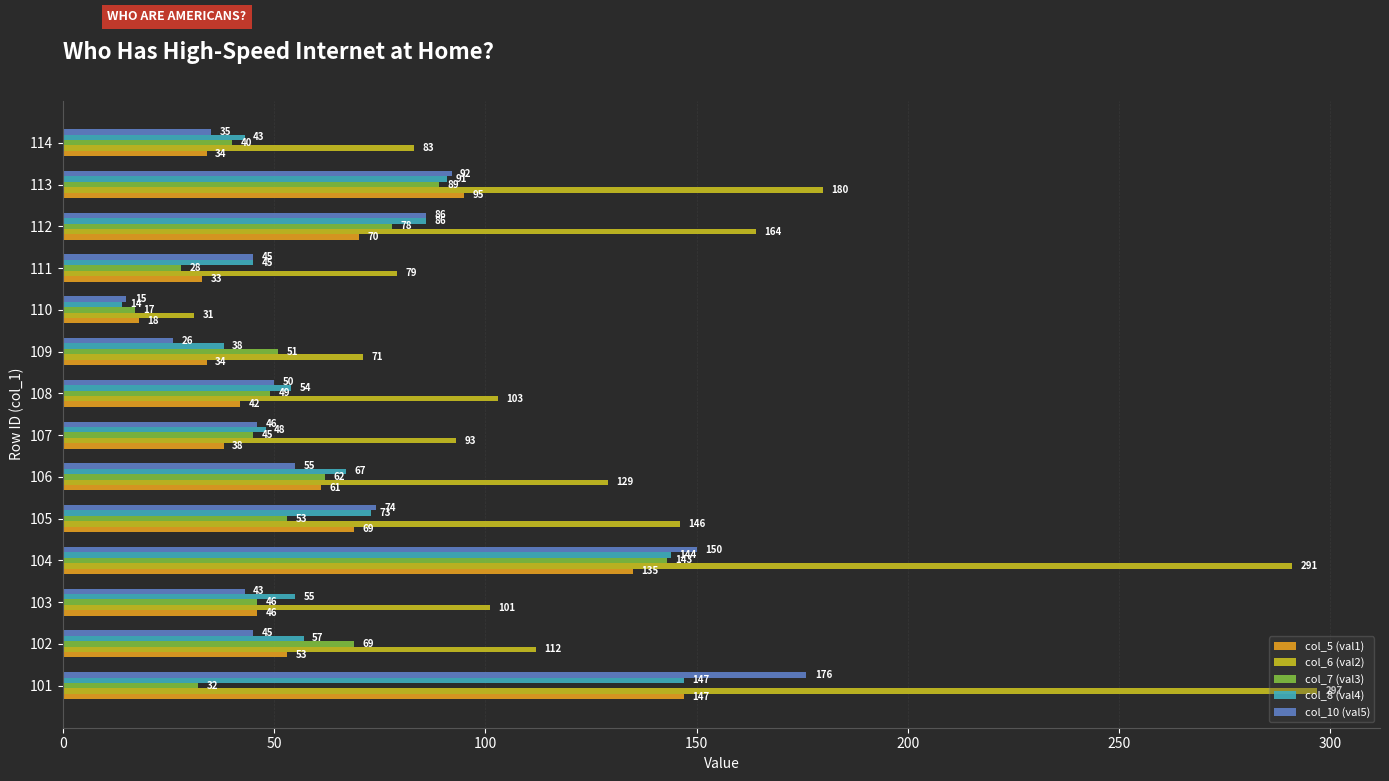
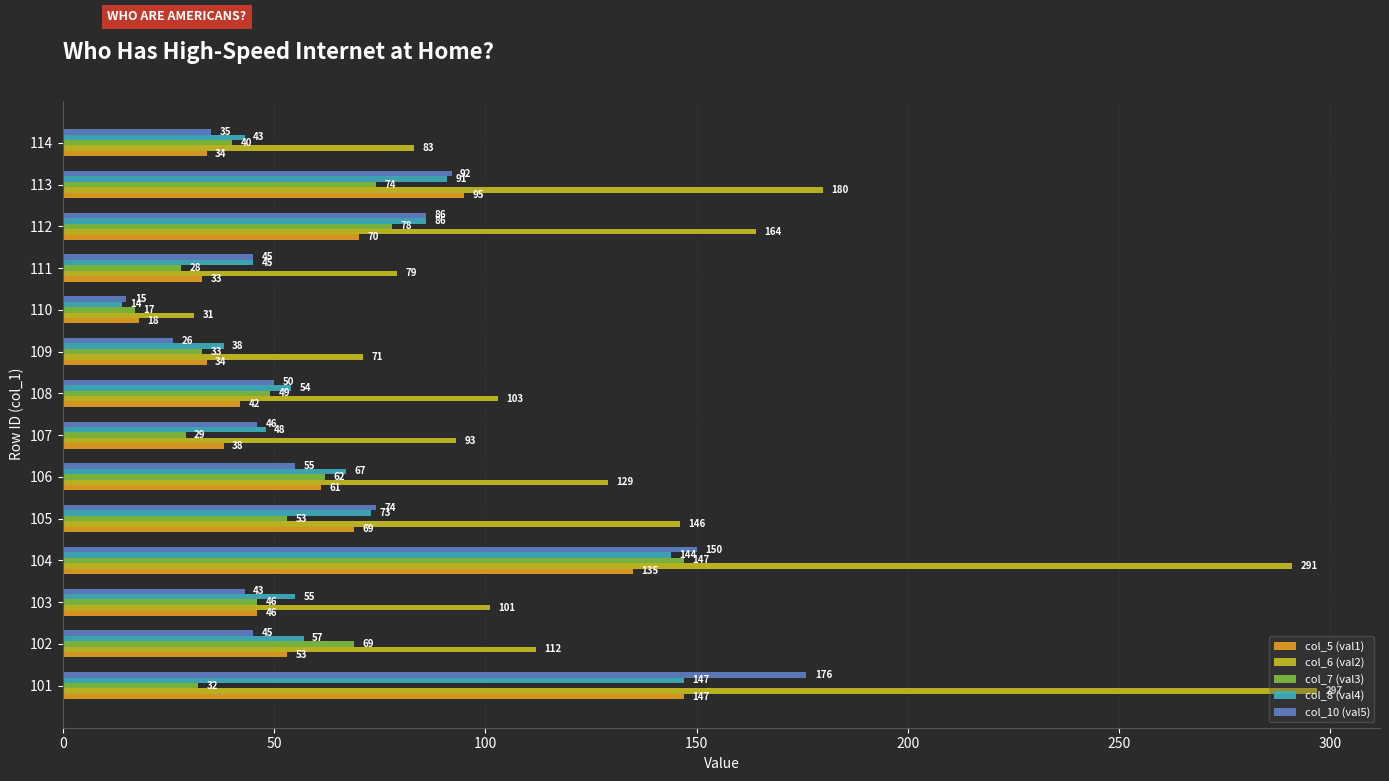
  {
    "col_7 (val3)": {
      "114": 40,
-     "113": 89,
+     "113": 74,
      "112": 78,
      "111": 28,
      "110": 17,
-     "109": 51,
+     "109": 33,
      "108": 49,
-     "107": 45,
+     "107": 29,
      "106": 62,
      "105": 53,
-     "104": 143,
+     "104": 147,
      "103": 46,
      "102": 69,
      "101": 32
    }
  }
